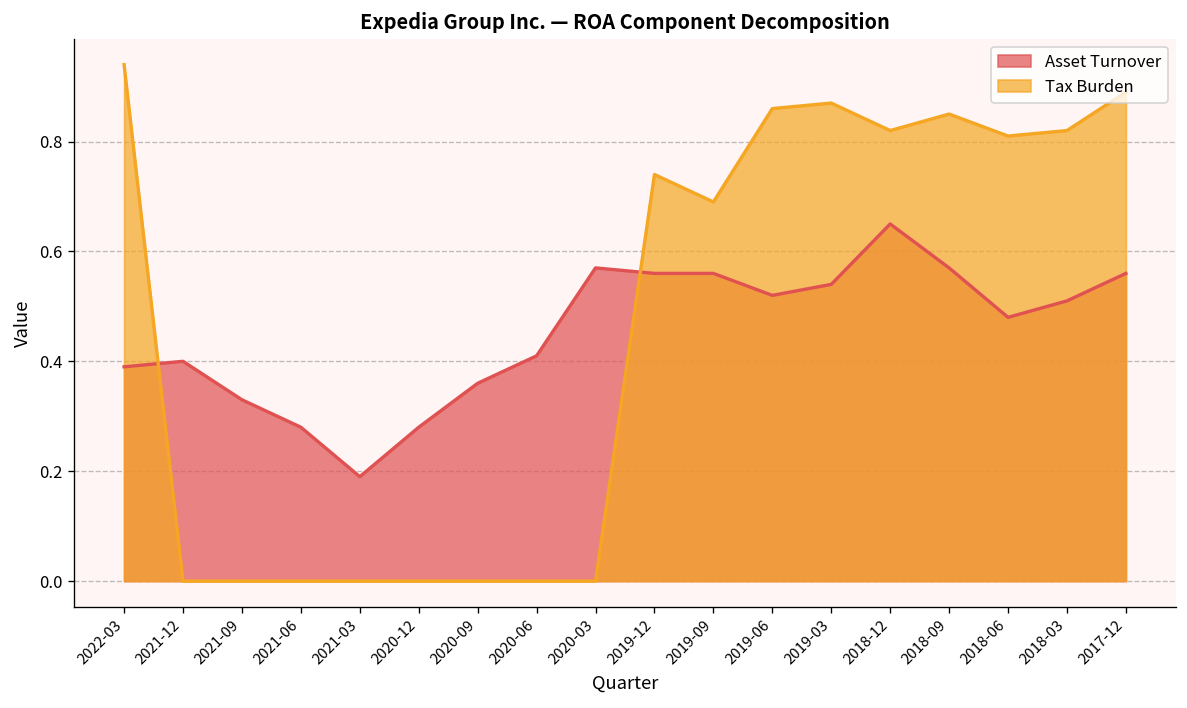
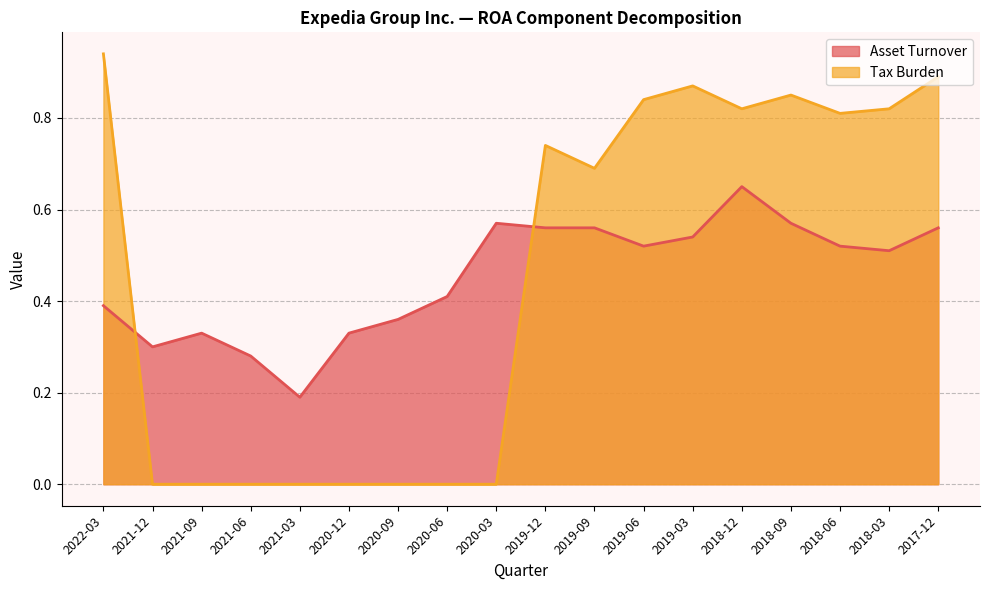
  {
    "Asset Turnover": {
      "2022-03": 0.39,
-     "2021-12": 0.4,
+     "2021-12": 0.3,
      "2021-09": 0.33,
      "2021-06": 0.28,
      "2021-03": 0.19,
-     "2020-12": 0.28,
+     "2020-12": 0.33,
      "2020-09": 0.36,
      "2020-06": 0.41,
      "2020-03": 0.57,
      "2019-12": 0.56,
      "2019-09": 0.56,
      "2019-06": 0.52,
      "2019-03": 0.54,
      "2018-12": 0.65,
      "2018-09": 0.57,
-     "2018-06": 0.48,
+     "2018-06": 0.52,
      "2018-03": 0.51,
      "2017-12": 0.56
    },
    "Tax Burden": {
      "2022-03": 0.94,
      "2021-12": 0.00,
      "2021-09": 0.00,
      "2021-06": 0.00,
      "2021-03": 0.00,
      "2020-12": 0.00,
      "2020-09": 0.00,
      "2020-06": 0.00,
      "2020-03": 0.00,
      "2019-12": 0.74,
      "2019-09": 0.69,
-     "2019-06": 0.86,
+     "2019-06": 0.84,
      "2019-03": 0.87,
      "2018-12": 0.82,
      "2018-09": 0.85,
      "2018-06": 0.81,
      "2018-03": 0.82
    }
  }
